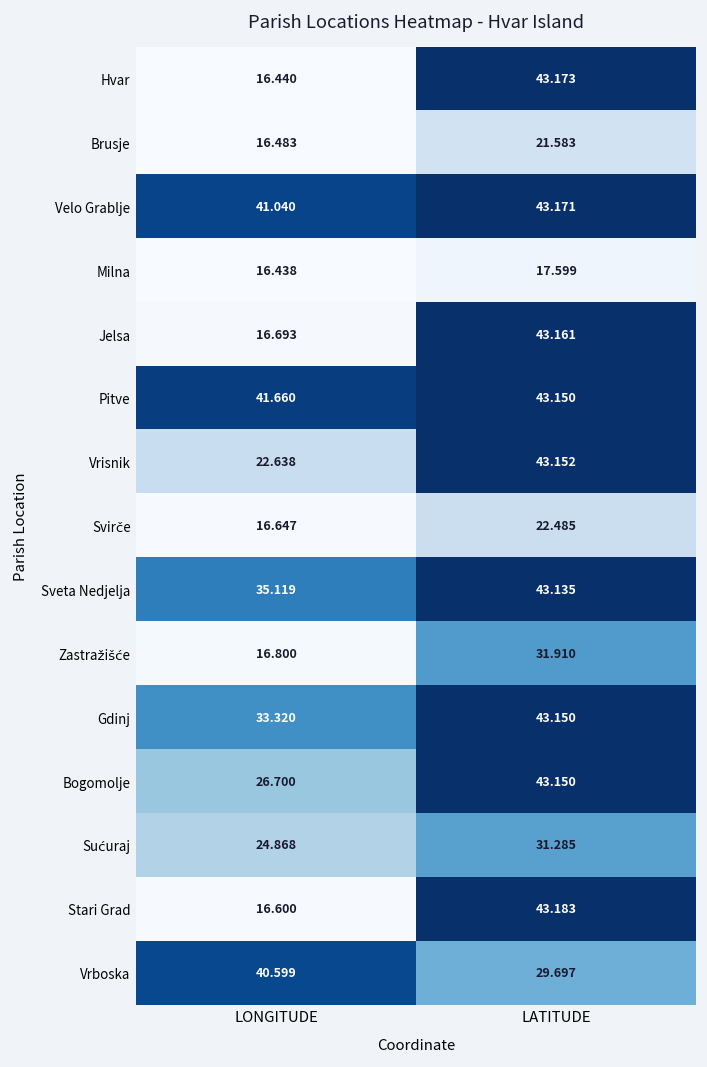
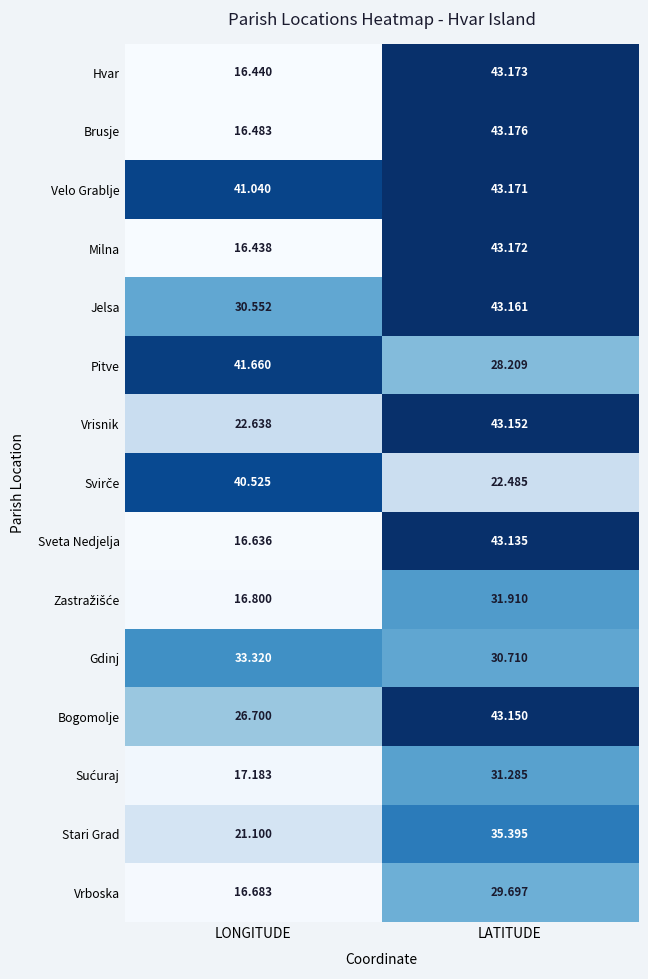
  {
    "Hvar": {
      "LONGITUDE": 16.440,
      "LATITUDE": 43.173
    },
    "Brusje": {
      "LONGITUDE": 16.483,
-     "LATITUDE": 21.583
+     "LATITUDE": 43.176
    },
    "Velo Grablje": {
      "LONGITUDE": 41.040,
      "LATITUDE": 43.171
    },
    "Milna": {
      "LONGITUDE": 16.438,
-     "LATITUDE": 17.599
+     "LATITUDE": 43.172
    },
    "Jelsa": {
-     "LONGITUDE": 16.693,
+     "LONGITUDE": 30.552,
      "LATITUDE": 43.161
    },
    "Pitve": {
      "LONGITUDE": 41.660,
-     "LATITUDE": 43.150
+     "LATITUDE": 28.209
    },
    "Vrisnik": {
      "LONGITUDE": 22.638,
      "LATITUDE": 43.152
    },
    "Svirče": {
-     "LONGITUDE": 16.647,
+     "LONGITUDE": 40.525,
      "LATITUDE": 22.485
    },
    "Sveta Nedjelja": {
-     "LONGITUDE": 35.119,
+     "LONGITUDE": 16.636,
      "LATITUDE": 43.135
    },
    "Zastražišće": {
      "LONGITUDE": 16.800,
      "LATITUDE": 31.910
    },
    "Gdinj": {
      "LONGITUDE": 33.320,
-     "LATITUDE": 43.150
+     "LATITUDE": 30.710
    },
    "Bogomolje": {
      "LONGITUDE": 26.700,
      "LATITUDE": 43.150
    },
    "Sućuraj": {
-     "LONGITUDE": 24.868,
+     "LONGITUDE": 17.183,
      "LATITUDE": 31.285
    },
    "Stari Grad": {
-     "LONGITUDE": 16.600,
-     "LATITUDE": 43.183
+     "LONGITUDE": 21.100,
+     "LATITUDE": 35.395
    },
    "Vrboska": {
-     "LONGITUDE": 40.599,
+     "LONGITUDE": 16.683,
      "LATITUDE": 29.697
    }
  }
